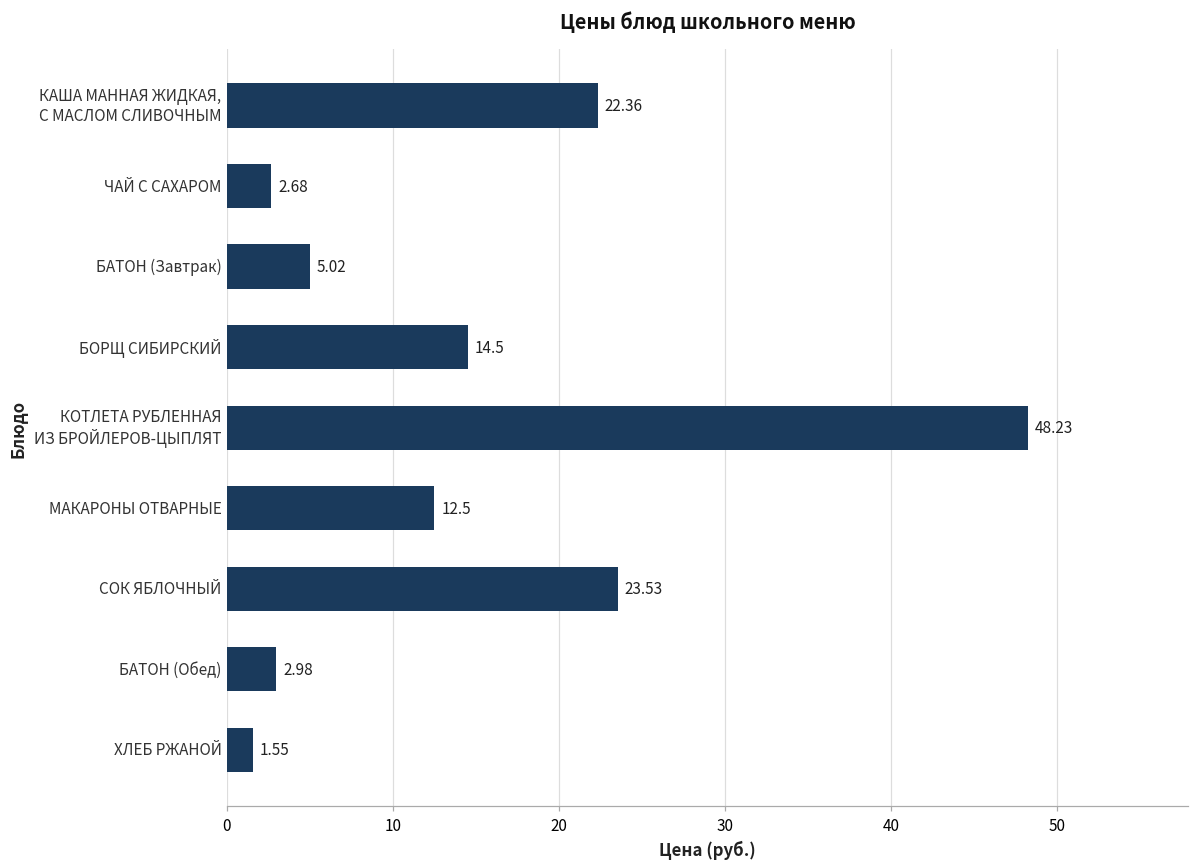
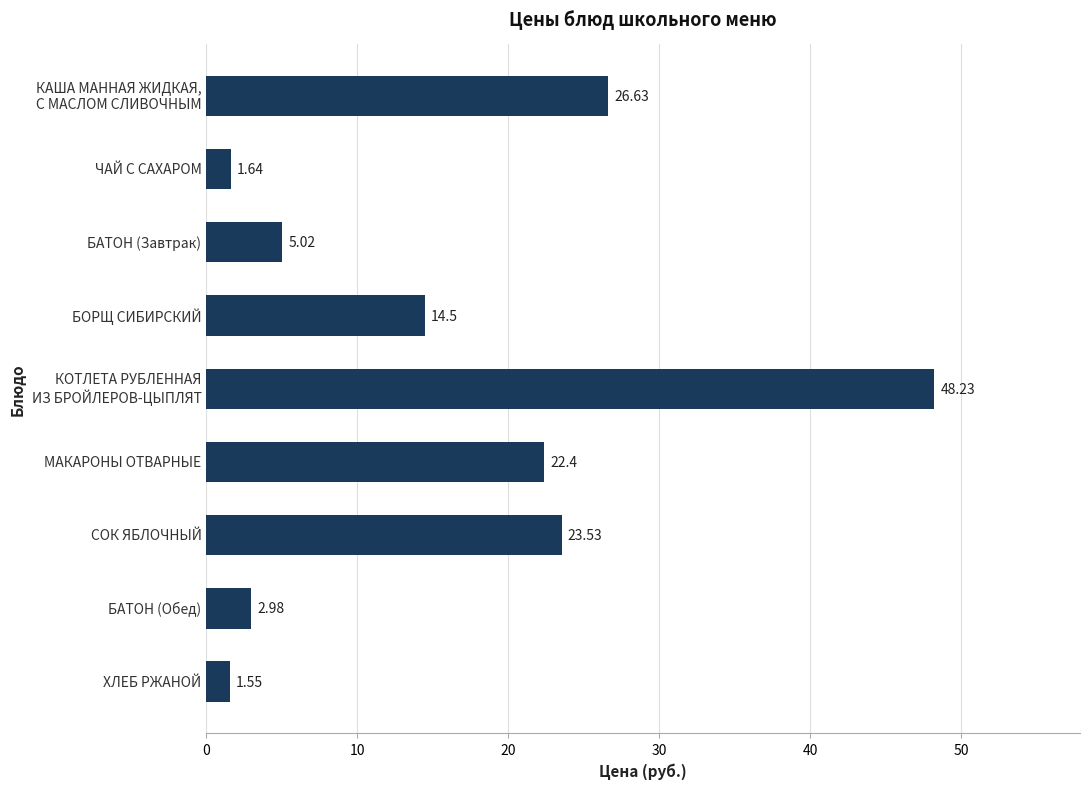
  {
-   "КАША МАННАЯ ЖИДКАЯ, С МАСЛОМ СЛИВОЧНЫМ": 22.36,
-   "ЧАЙ С САХАРОМ": 2.68,
+   "КАША МАННАЯ ЖИДКАЯ, С МАСЛОМ СЛИВОЧНЫМ": 26.63,
+   "ЧАЙ С САХАРОМ": 1.64,
    "БАТОН (Завтрак)": 5.02,
    "БОРЩ СИБИРСКИЙ": 14.5,
    "КОТЛЕТА РУБЛЕННАЯ ИЗ БРОЙЛЕРОВ-ЦЫПЛЯТ": 48.23,
-   "МАКАРОНЫ ОТВАРНЫЕ": 12.5,
+   "МАКАРОНЫ ОТВАРНЫЕ": 22.4,
    "СОК ЯБЛОЧНЫЙ": 23.53,
    "БАТОН (Обед)": 2.98,
    "ХЛЕБ РЖАНОЙ": 1.55
  }
